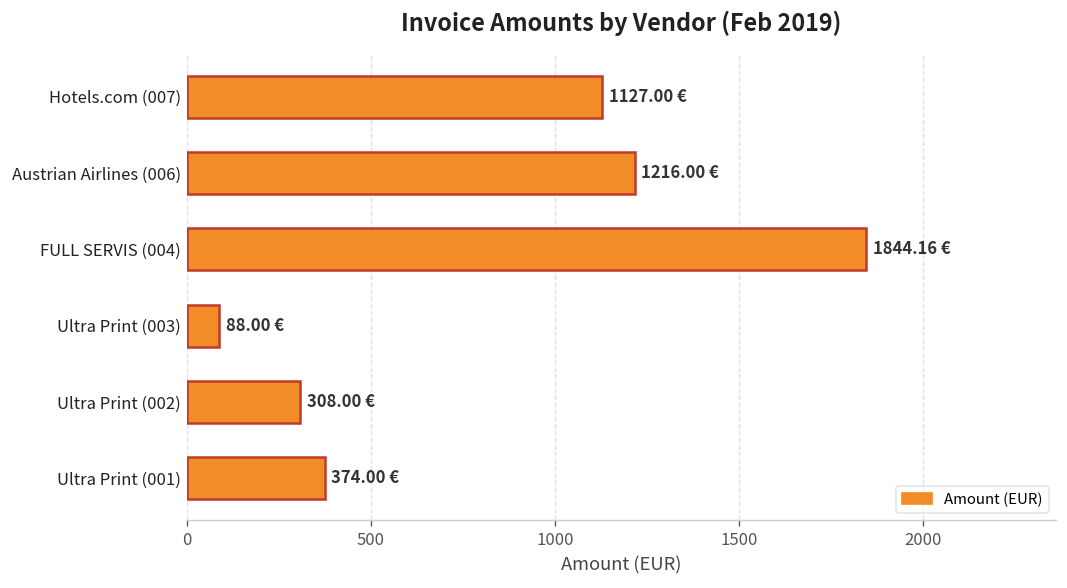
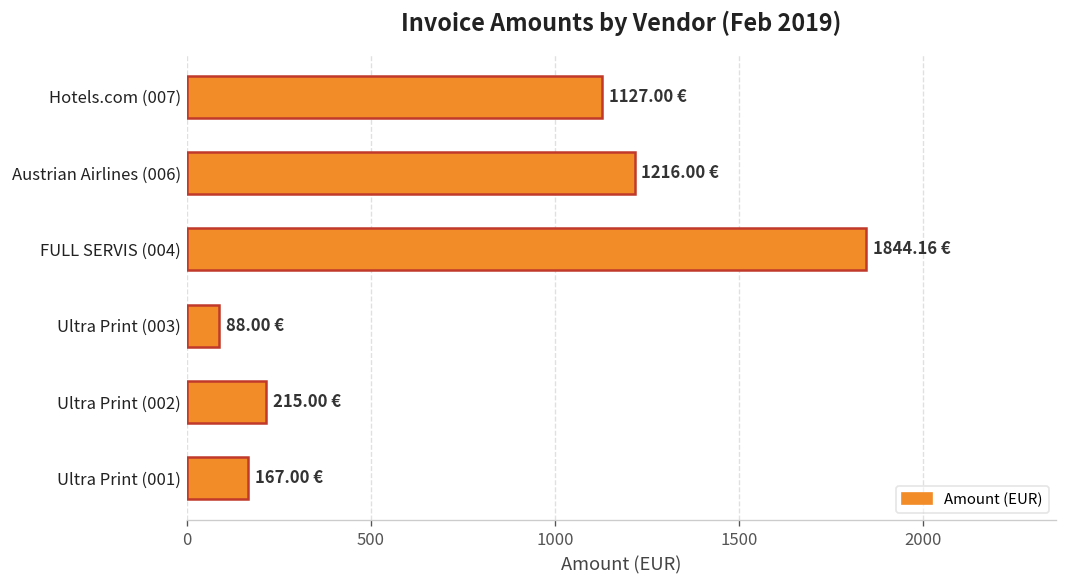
  {
    "Hotels.com (007)": 1127.00,
    "Austrian Airlines (006)": 1216.00,
    "FULL SERVIS (004)": 1844.16,
    "Ultra Print (003)": 88.00,
-   "Ultra Print (002)": 308.00,
-   "Ultra Print (001)": 374.00
+   "Ultra Print (002)": 215.00,
+   "Ultra Print (001)": 167.00
  }
